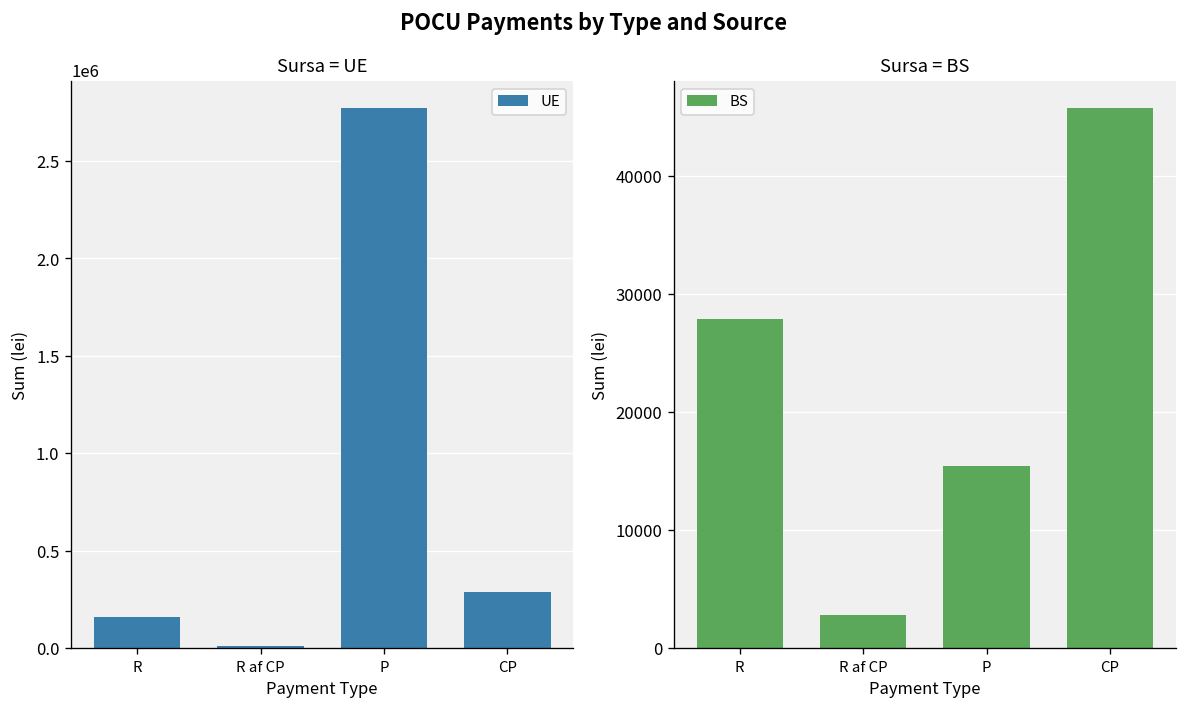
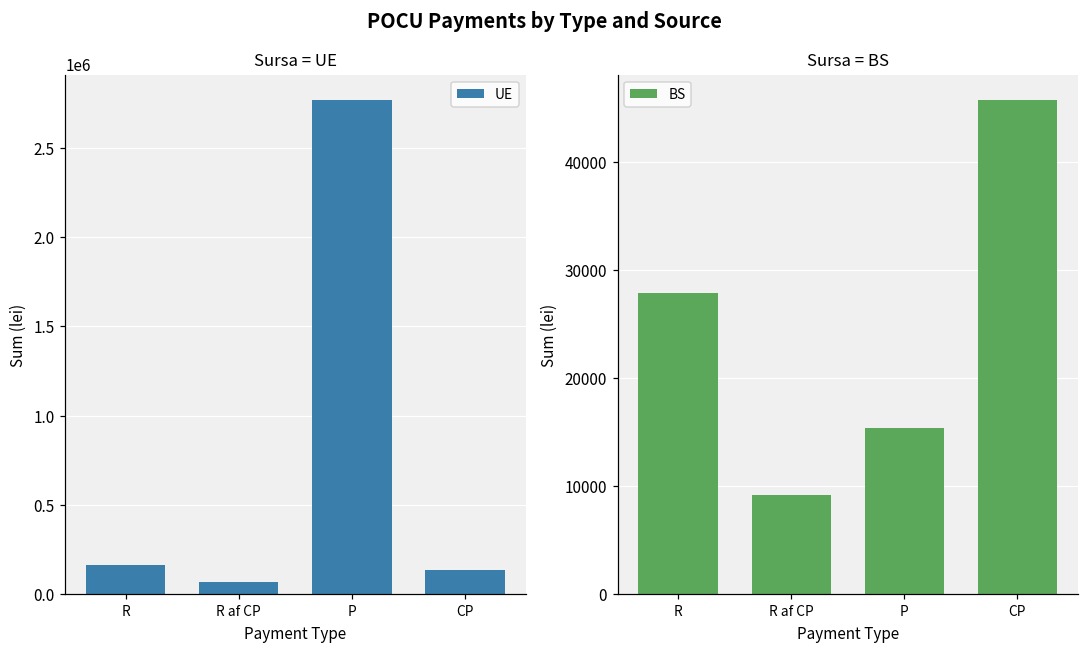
  {
    "Sursa = UE": {
      "R": 160000,
-     "R af CP": 10000,
+     "R af CP": 70000,
      "P": 2770000,
-     "CP": 290000
+     "CP": 140000
    },
    "Sursa = BS": {
      "R": 28000,
-     "R af CP": 3000,
+     "R af CP": 9000,
      "P": 15000,
      "CP": 46000
    }
  }
